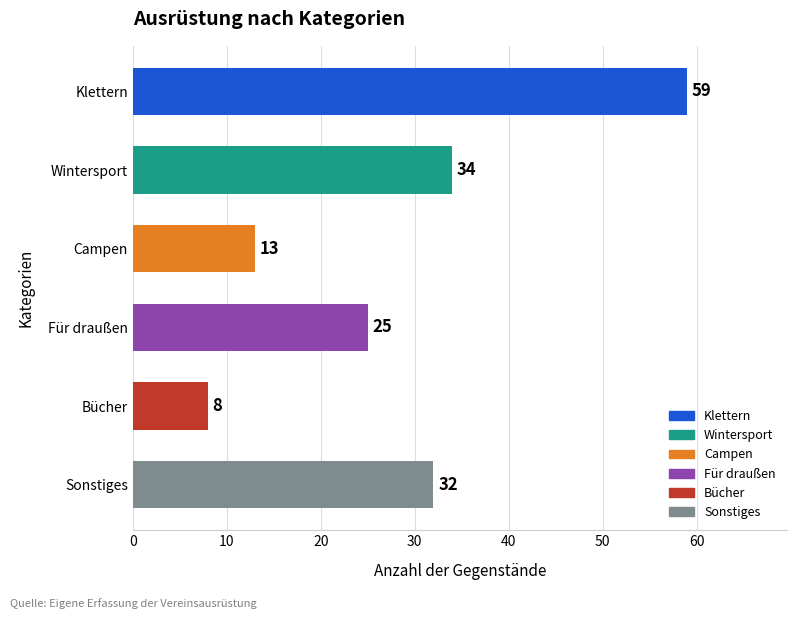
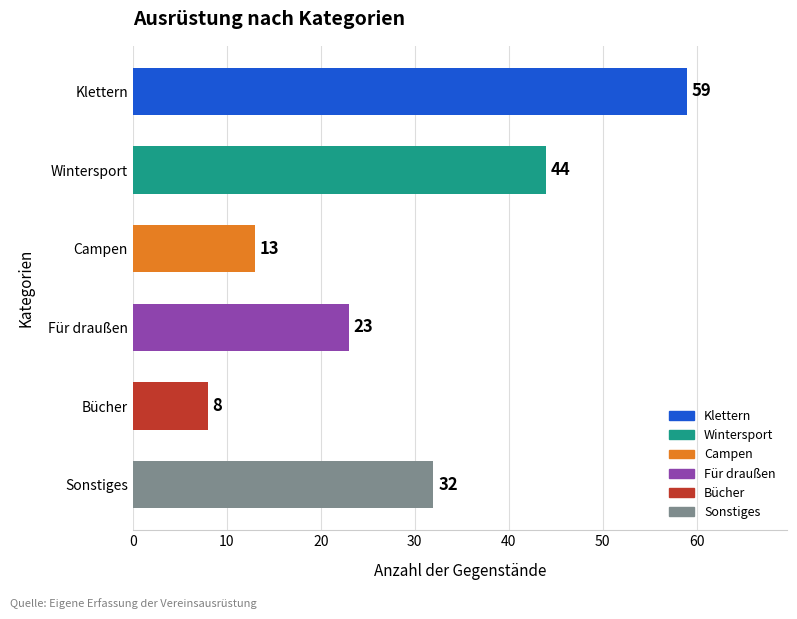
  {
    "Klettern": 59,
-   "Wintersport": 34,
+   "Wintersport": 44,
    "Campen": 13,
-   "Für draußen": 25,
+   "Für draußen": 23,
    "Bücher": 8,
    "Sonstiges": 32
  }
